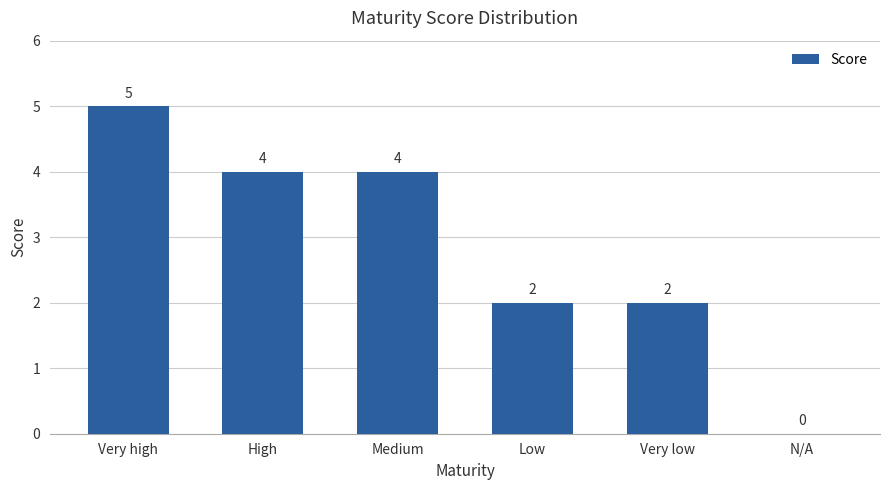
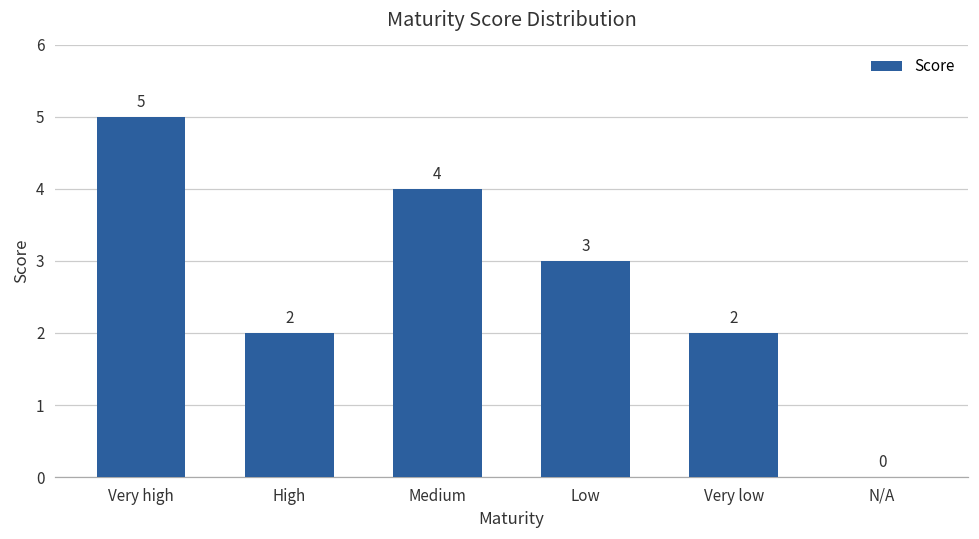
  {
    "Very high": 5,
-   "High": 4,
+   "High": 2,
    "Medium": 4,
-   "Low": 2,
+   "Low": 3,
    "Very low": 2,
    "N/A": 0
  }
